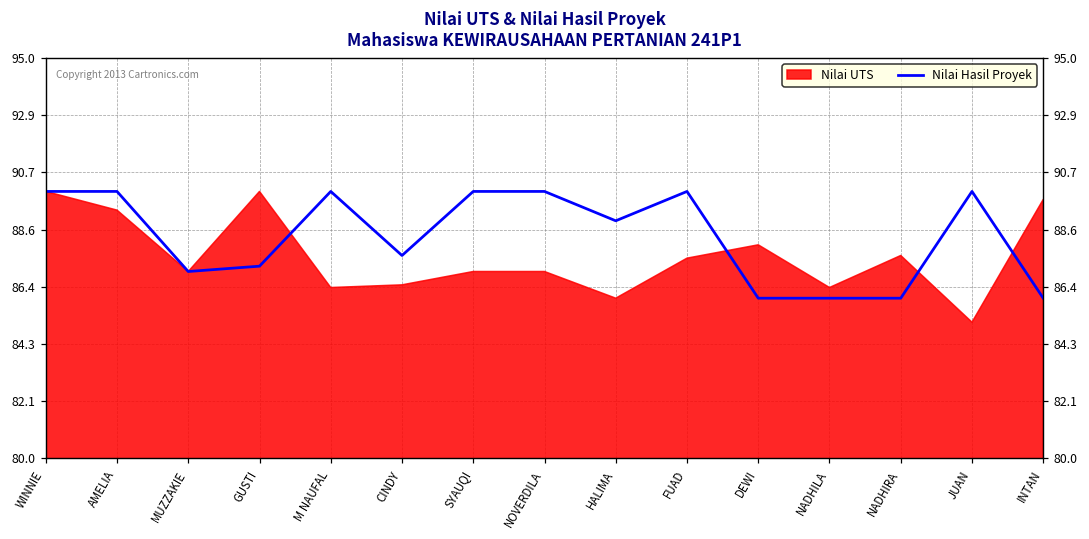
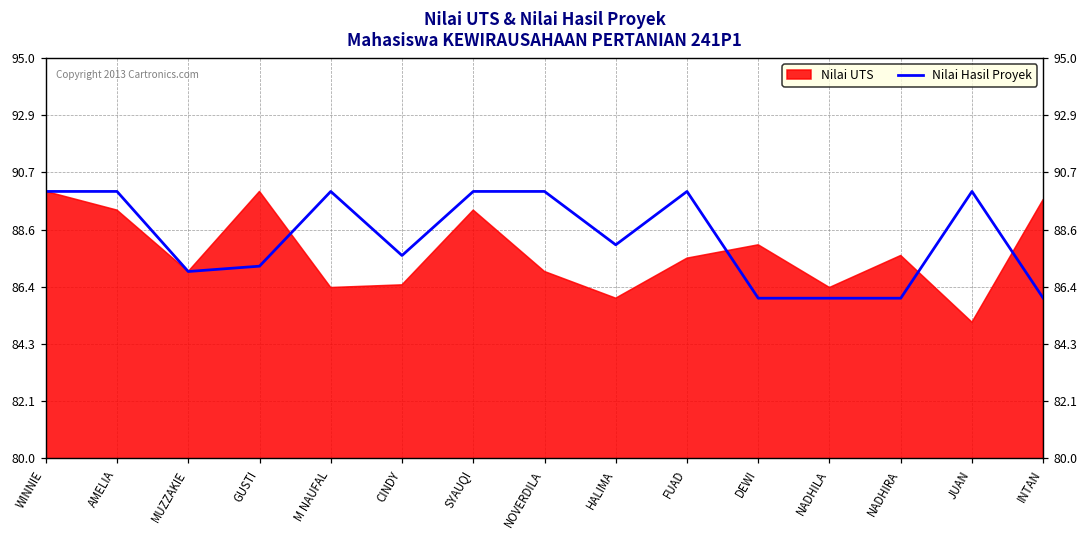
  {
    "Nilai Hasil Proyek": {
      "AMELIA": 90.0,
      "GUSTI": 87.2,
      "M NAUFAL": 90.0,
      "CINDY": 87.6,
      "SYAUQI": 90.0,
      "NOVERDILA": 90.0,
-     "HALIMA": 88.9,
+     "HALIMA": 88.0,
      "FUAD": 90.0,
      "DEWI": 86.0,
      "NADHILA": 86.0,
      "NADHIRA": 86.0,
      "JUAN": 90.0,
      "INTAN": 86.0
    },
    "Nilai UTS": {
      "AMELIA": 89.3,
      "GUSTI": 90.0,
      "M NAUFAL": 86.4,
      "CINDY": 86.5,
-     "SYAUQI": 87.0,
+     "SYAUQI": 89.3,
      "NOVERDILA": 87.0,
      "HALIMA": 86.0,
      "FUAD": 87.5,
      "DEWI": 88.0,
      "NADHILA": 86.4,
      "NADHIRA": 87.6,
      "JUAN": 85.1,
      "INTAN": 89.7
    }
  }
